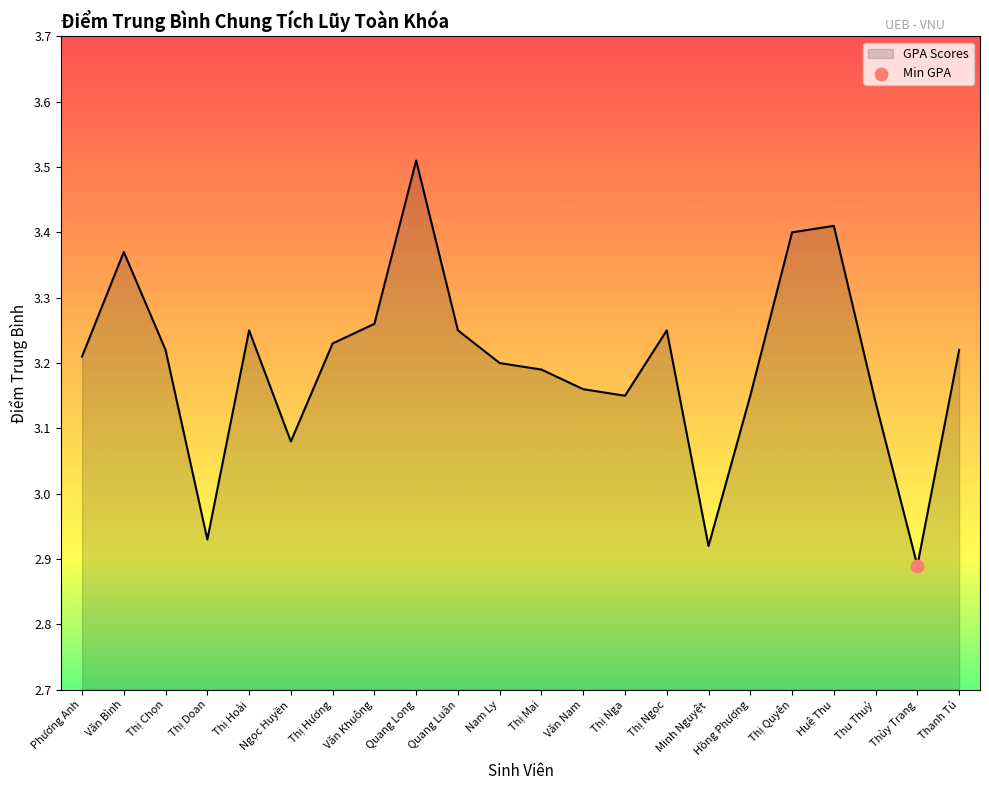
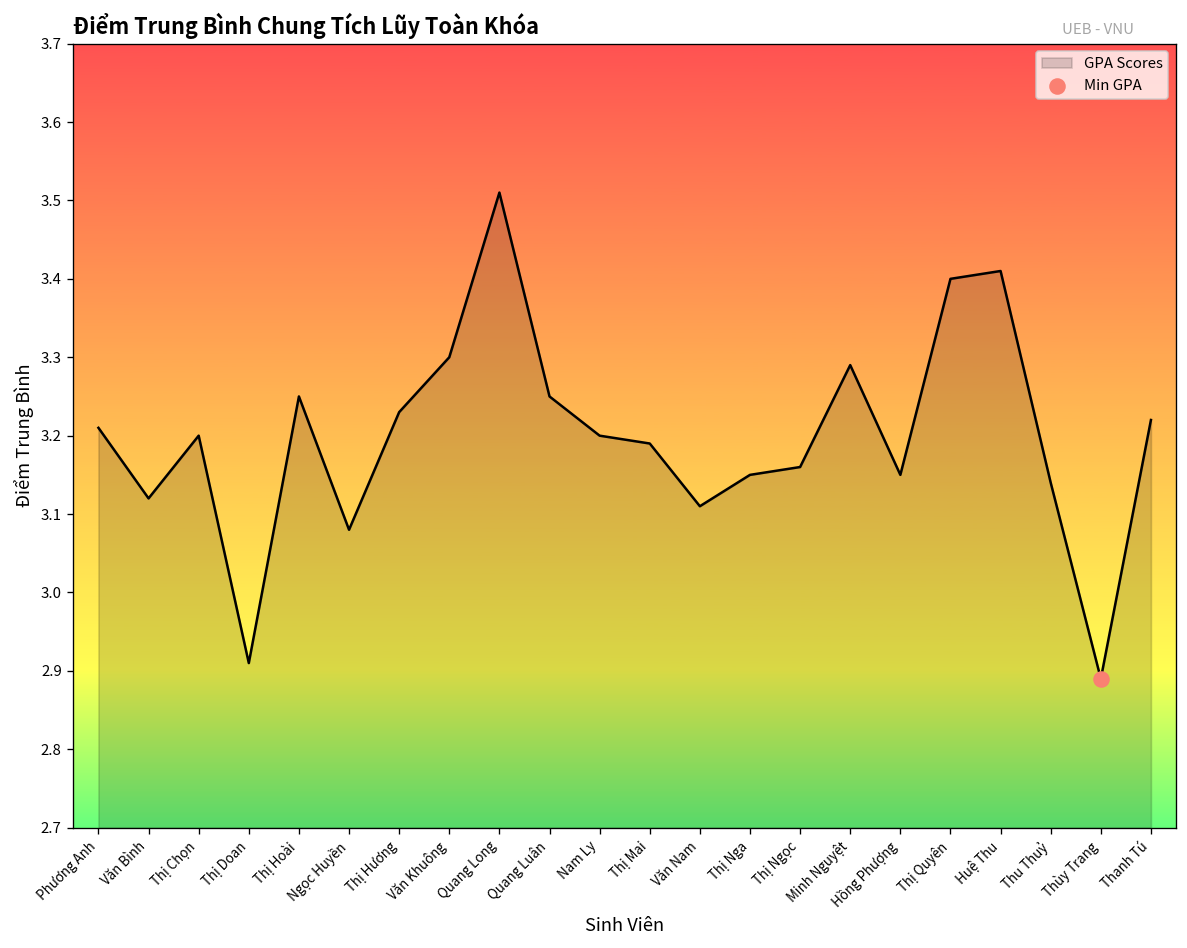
  {
    "GPA Scores": {
      "Phương Anh": 3.21,
-     "Văn Bình": 3.37,
-     "Thị Chọn": 3.22,
-     "Thị Doan": 2.93,
+     "Văn Bình": 3.12,
+     "Thị Chọn": 3.20,
+     "Thị Doan": 2.91,
      "Thị Hoài": 3.25,
      "Ngọc Huyền": 3.08,
      "Thị Hương": 3.23,
-     "Văn Khuông": 3.26,
+     "Văn Khuông": 3.30,
      "Quang Long": 3.51,
      "Quang Luân": 3.25,
      "Nam Ly": 3.20,
      "Thị Mai": 3.19,
-     "Văn Nam": 3.16,
+     "Văn Nam": 3.11,
      "Thị Nga": 3.15,
-     "Thị Ngọc": 3.25,
-     "Minh Nguyệt": 2.92,
+     "Thị Ngọc": 3.16,
+     "Minh Nguyệt": 3.29,
      "Hồng Phượng": 3.15,
      "Thị Quyên": 3.40,
      "Huệ Thu": 3.41,
      "Thu Thuỷ": 3.14,
      "Thanh Tú": 3.22
    }
  }
